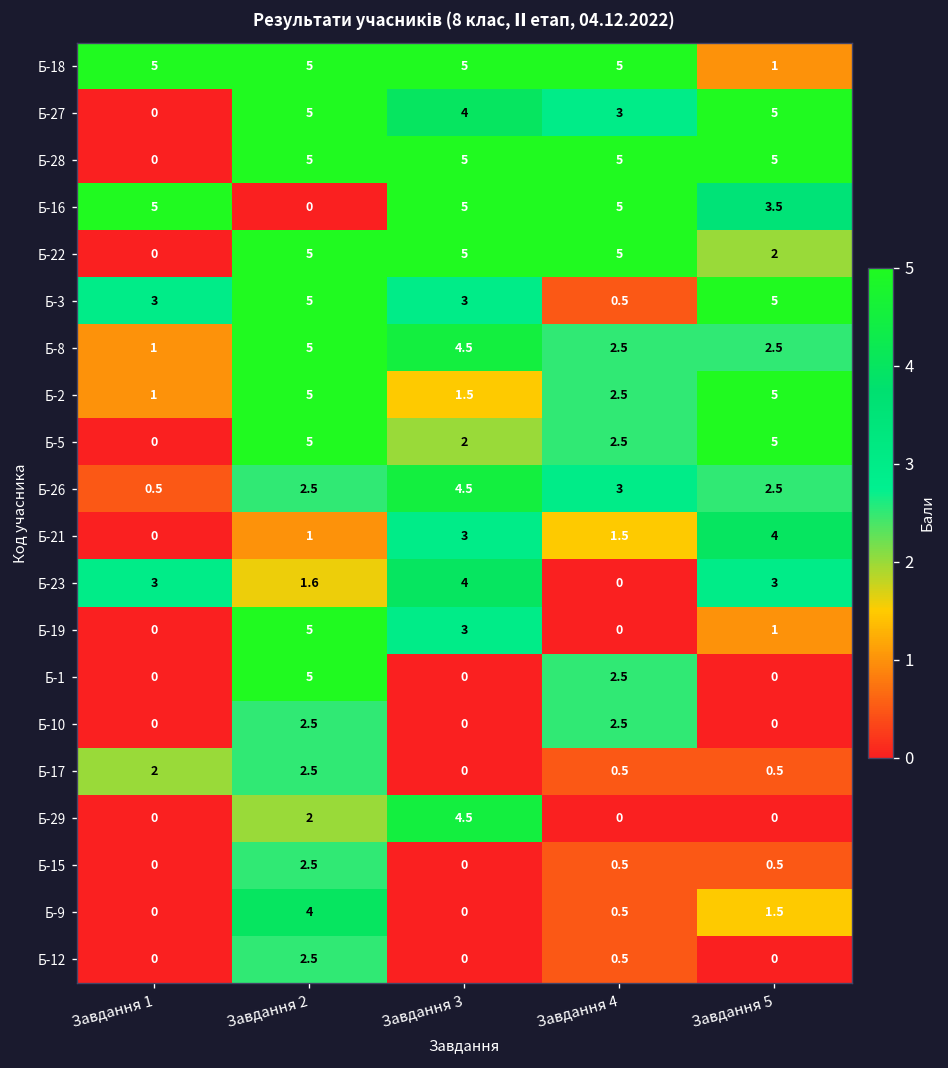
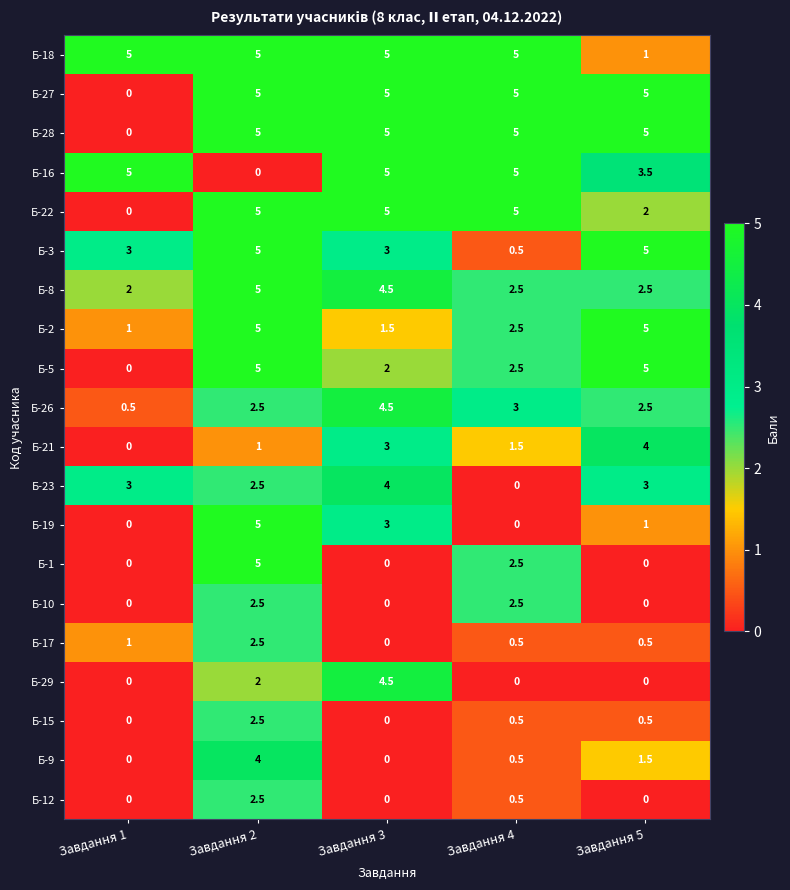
  {
    "Б-18": {
      "Завдання 1": 5,
      "Завдання 2": 5,
      "Завдання 3": 5,
      "Завдання 4": 5,
      "Завдання 5": 1
    },
    "Б-27": {
      "Завдання 1": 0,
      "Завдання 2": 5,
-     "Завдання 3": 4,
-     "Завдання 4": 3,
+     "Завдання 3": 5,
+     "Завдання 4": 5,
      "Завдання 5": 5
    },
    "Б-28": {
      "Завдання 1": 0,
      "Завдання 2": 5,
      "Завдання 3": 5,
      "Завдання 4": 5,
      "Завдання 5": 5
    },
    "Б-16": {
      "Завдання 1": 5,
      "Завдання 2": 0,
      "Завдання 3": 5,
      "Завдання 4": 5,
      "Завдання 5": 3.5
    },
    "Б-22": {
      "Завдання 1": 0,
      "Завдання 2": 5,
      "Завдання 3": 5,
      "Завдання 4": 5,
      "Завдання 5": 2
    },
    "Б-3": {
      "Завдання 1": 3,
      "Завдання 2": 5,
      "Завдання 3": 3,
      "Завдання 4": 0.5,
      "Завдання 5": 5
    },
    "Б-8": {
-     "Завдання 1": 1,
+     "Завдання 1": 2,
      "Завдання 2": 5,
      "Завдання 3": 4.5,
      "Завдання 4": 2.5,
      "Завдання 5": 2.5
    },
    "Б-2": {
      "Завдання 1": 1,
      "Завдання 2": 5,
      "Завдання 3": 1.5,
      "Завдання 4": 2.5,
      "Завдання 5": 5
    },
    "Б-5": {
      "Завдання 1": 0,
      "Завдання 2": 5,
      "Завдання 3": 2,
      "Завдання 4": 2.5,
      "Завдання 5": 5
    },
    "Б-26": {
      "Завдання 1": 0.5,
      "Завдання 2": 2.5,
      "Завдання 3": 4.5,
      "Завдання 4": 3,
      "Завдання 5": 2.5
    },
    "Б-21": {
      "Завдання 1": 0,
      "Завдання 2": 1,
      "Завдання 3": 3,
      "Завдання 4": 1.5,
      "Завдання 5": 4
    },
    "Б-23": {
      "Завдання 1": 3,
-     "Завдання 2": 1.6,
+     "Завдання 2": 2.5,
      "Завдання 3": 4,
      "Завдання 4": 0,
      "Завдання 5": 3
    },
    "Б-19": {
      "Завдання 1": 0,
      "Завдання 2": 5,
      "Завдання 3": 3,
      "Завдання 4": 0,
      "Завдання 5": 1
    },
    "Б-1": {
      "Завдання 1": 0,
      "Завдання 2": 5,
      "Завдання 3": 0,
      "Завдання 4": 2.5,
      "Завдання 5": 0
    },
    "Б-10": {
      "Завдання 1": 0,
      "Завдання 2": 2.5,
      "Завдання 3": 0,
      "Завдання 4": 2.5,
      "Завдання 5": 0
    },
    "Б-17": {
-     "Завдання 1": 2,
+     "Завдання 1": 1,
      "Завдання 2": 2.5,
      "Завдання 3": 0,
      "Завдання 4": 0.5,
      "Завдання 5": 0.5
    },
    "Б-29": {
      "Завдання 1": 0,
      "Завдання 2": 2,
      "Завдання 3": 4.5,
      "Завдання 4": 0,
      "Завдання 5": 0
    },
    "Б-15": {
      "Завдання 1": 0,
      "Завдання 2": 2.5,
      "Завдання 3": 0,
      "Завдання 4": 0.5,
      "Завдання 5": 0.5
    },
    "Б-9": {
      "Завдання 1": 0,
      "Завдання 2": 4,
      "Завдання 3": 0,
      "Завдання 4": 0.5,
      "Завдання 5": 1.5
    },
    "Б-12": {
      "Завдання 1": 0,
      "Завдання 2": 2.5,
      "Завдання 3": 0,
      "Завдання 4": 0.5,
      "Завдання 5": 0
    }
  }
